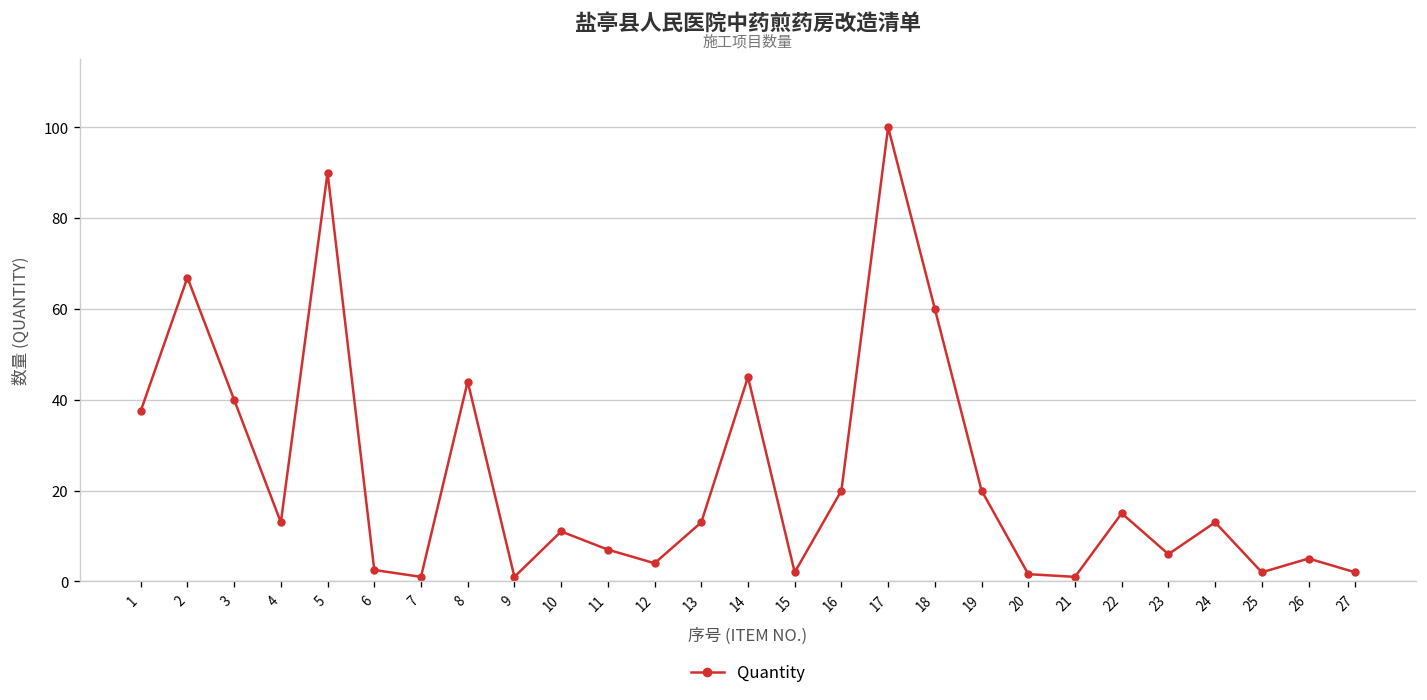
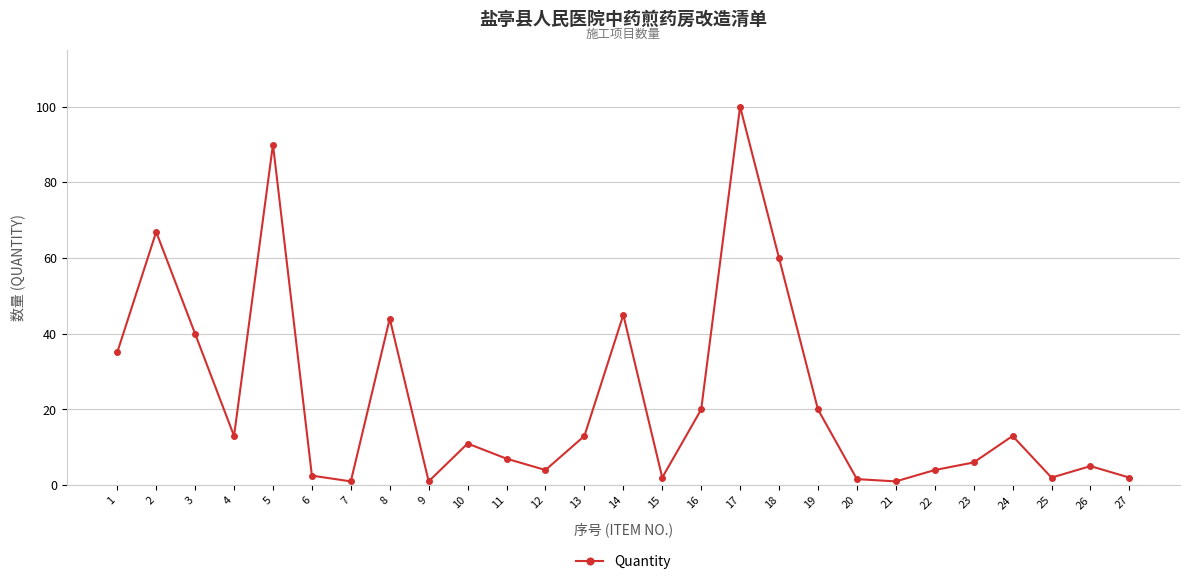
  {
-   "1": 38,
+   "1": 35,
    "2": 67,
    "3": 40,
    "4": 13,
    "5": 90,
    "6": 3,
    "7": 1,
    "8": 44,
    "9": 1,
    "10": 11,
    "11": 7,
    "12": 4,
    "13": 13,
    "14": 45,
    "15": 2,
    "16": 20,
    "17": 100,
    "18": 60,
    "19": 20,
    "20": 2,
    "21": 1,
-   "22": 15,
+   "22": 4,
    "23": 6,
    "24": 13,
    "25": 2,
    "26": 5,
    "27": 2
  }
